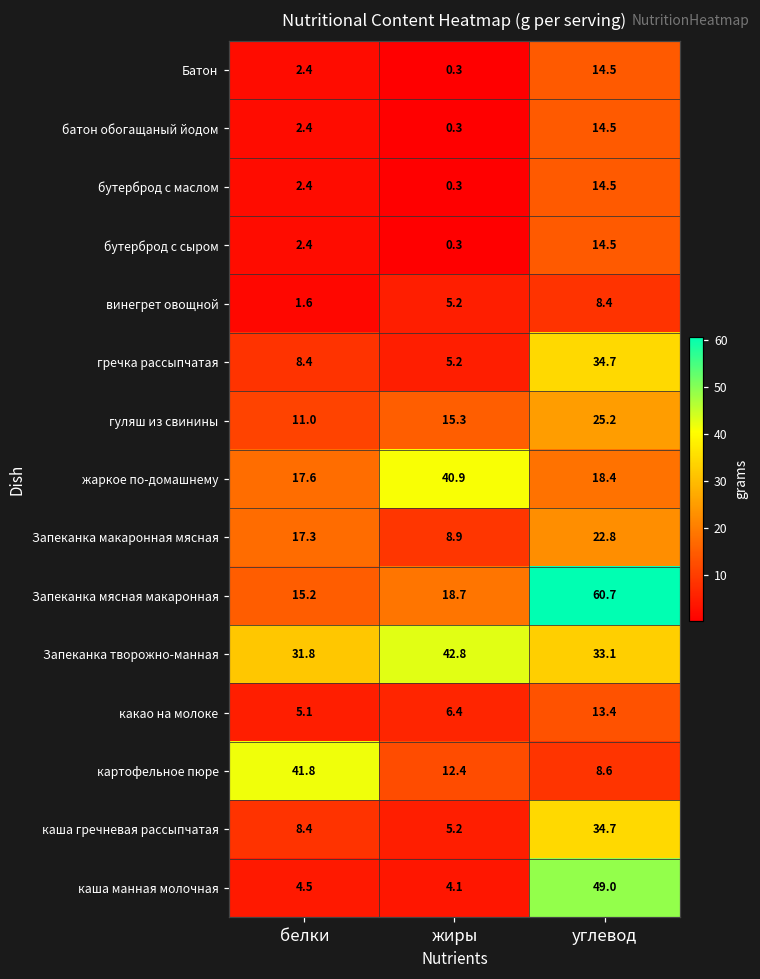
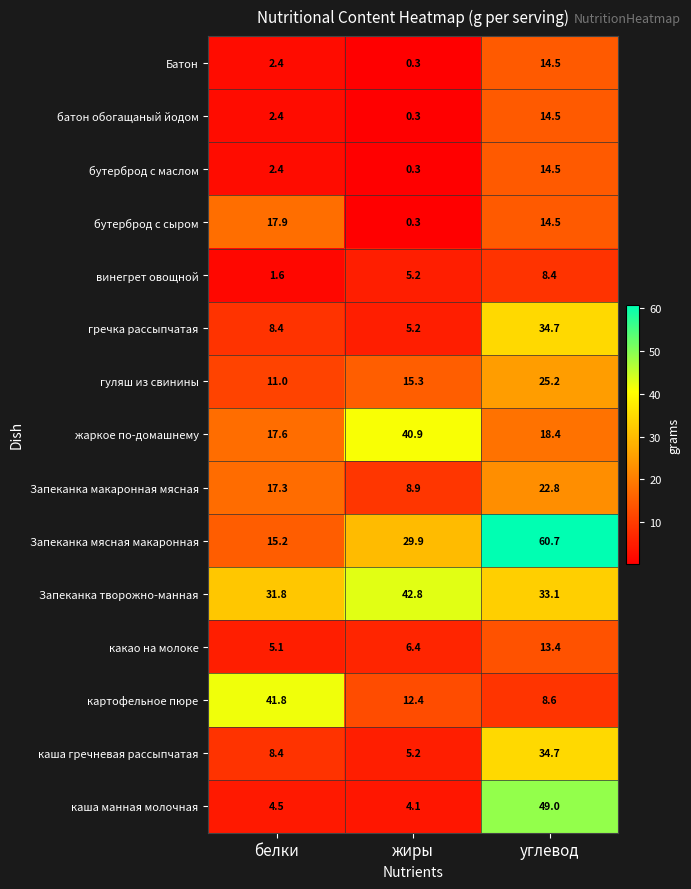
  {
    "Батон": {
      "белки": 2.4,
      "жиры": 0.3,
      "углевод": 14.5
    },
    "батон обогащаный йодом": {
      "белки": 2.4,
      "жиры": 0.3,
      "углевод": 14.5
    },
    "бутерброд с маслом": {
      "белки": 2.4,
      "жиры": 0.3,
      "углевод": 14.5
    },
    "бутерброд с сыром": {
-     "белки": 2.4,
+     "белки": 17.9,
      "жиры": 0.3,
      "углевод": 14.5
    },
    "винегрет овощной": {
      "белки": 1.6,
      "жиры": 5.2,
      "углевод": 8.4
    },
    "гречка рассыпчатая": {
      "белки": 8.4,
      "жиры": 5.2,
      "углевод": 34.7
    },
    "гуляш из свинины": {
      "белки": 11.0,
      "жиры": 15.3,
      "углевод": 25.2
    },
    "жаркое по-домашнему": {
      "белки": 17.6,
      "жиры": 40.9,
      "углевод": 18.4
    },
    "Запеканка макаронная мясная": {
      "белки": 17.3,
      "жиры": 8.9,
      "углевод": 22.8
    },
    "Запеканка мясная макаронная": {
      "белки": 15.2,
-     "жиры": 18.7,
+     "жиры": 29.9,
      "углевод": 60.7
    },
    "Запеканка творожно-манная": {
      "белки": 31.8,
      "жиры": 42.8,
      "углевод": 33.1
    },
    "какао на молоке": {
      "белки": 5.1,
      "жиры": 6.4,
      "углевод": 13.4
    },
    "картофельное пюре": {
      "белки": 41.8,
      "жиры": 12.4,
      "углевод": 8.6
    },
    "каша гречневая рассыпчатая": {
      "белки": 8.4,
      "жиры": 5.2,
      "углевод": 34.7
    },
    "каша манная молочная": {
      "белки": 4.5,
      "жиры": 4.1,
      "углевод": 49.0
    }
  }
